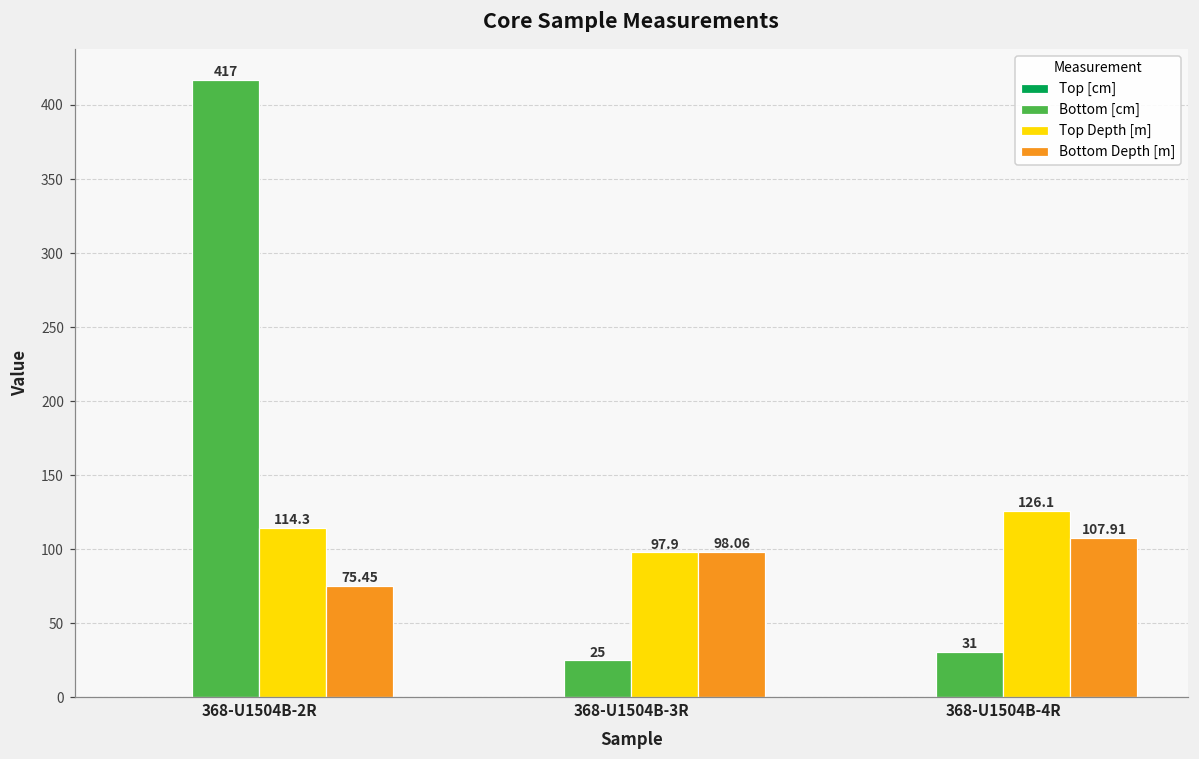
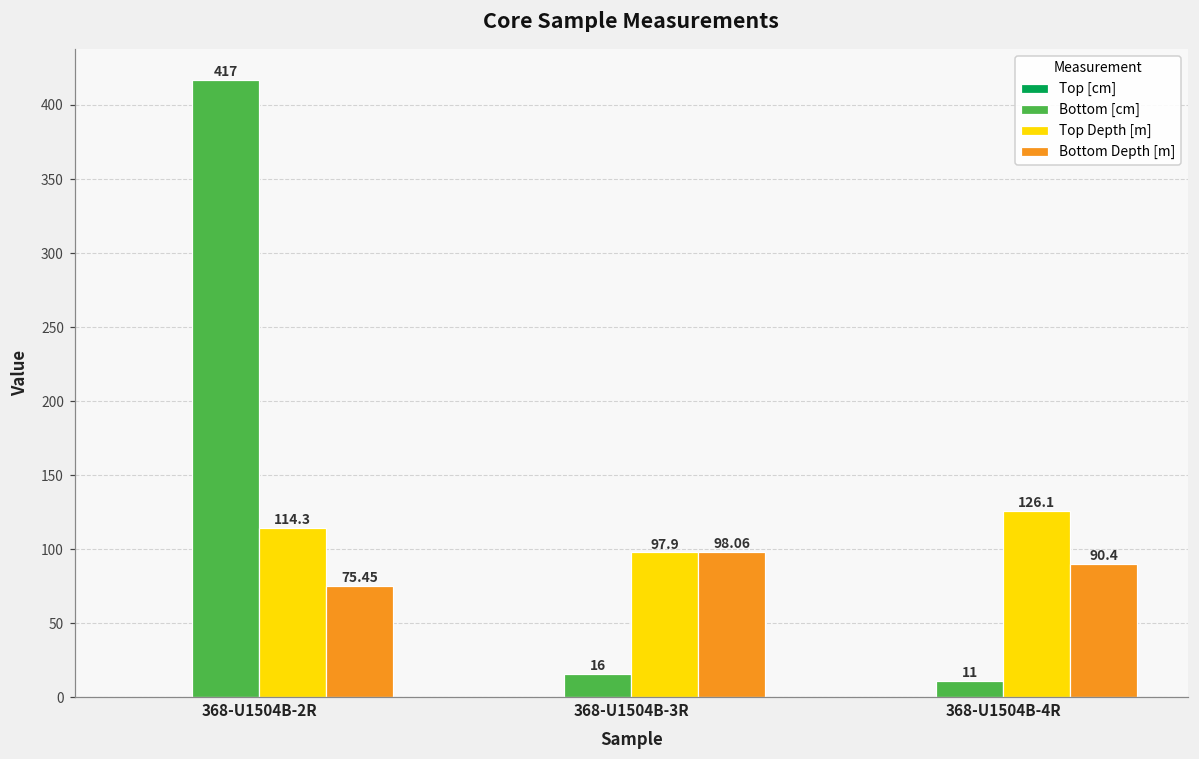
  {
    "Top [cm]": {
      "368-U1504B-2R": 0,
      "368-U1504B-3R": 0,
      "368-U1504B-4R": 0
    },
    "Bottom [cm]": {
      "368-U1504B-2R": 417,
-     "368-U1504B-3R": 25,
-     "368-U1504B-4R": 31
+     "368-U1504B-3R": 16,
+     "368-U1504B-4R": 11
    },
    "Top Depth [m]": {
      "368-U1504B-2R": 114.3,
      "368-U1504B-3R": 97.9,
      "368-U1504B-4R": 126.1
    },
    "Bottom Depth [m]": {
      "368-U1504B-2R": 75.45,
      "368-U1504B-3R": 98.06,
-     "368-U1504B-4R": 107.91
+     "368-U1504B-4R": 90.4
    }
  }
